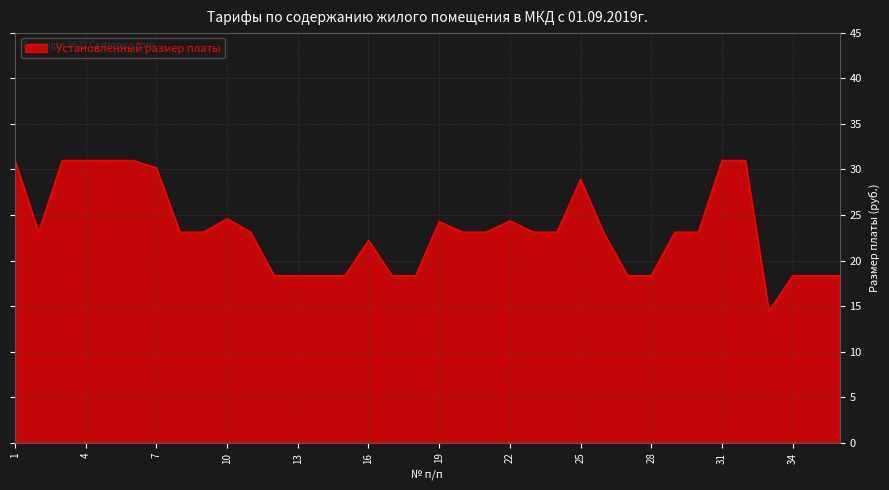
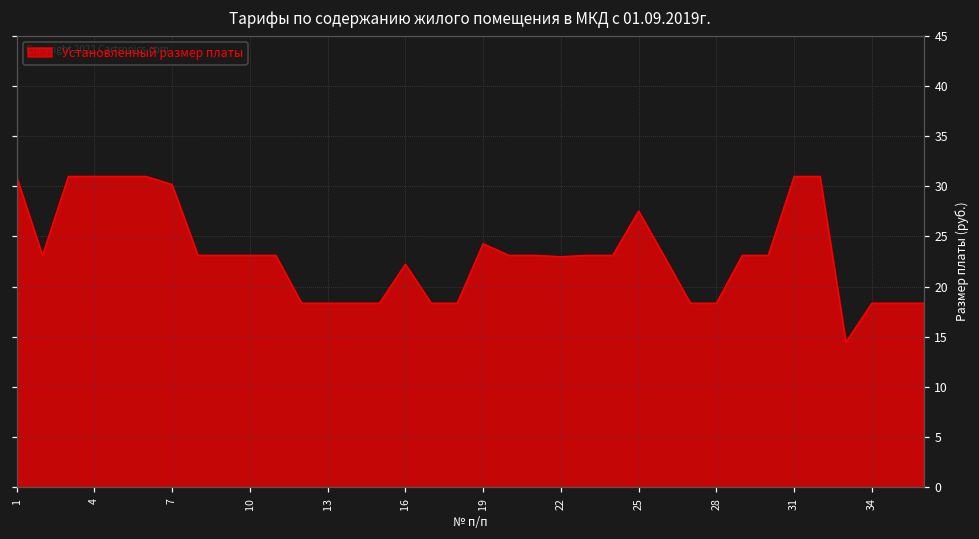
  {
    "1": 31,
    "4": 31,
    "7": 30,
-   "10": 25,
+   "10": 23,
    "13": 18,
    "16": 22,
    "19": 24,
-   "22": 24,
-   "25": 29,
+   "22": 23,
+   "25": 28,
    "28": 18,
    "31": 31,
    "34": 18
  }
